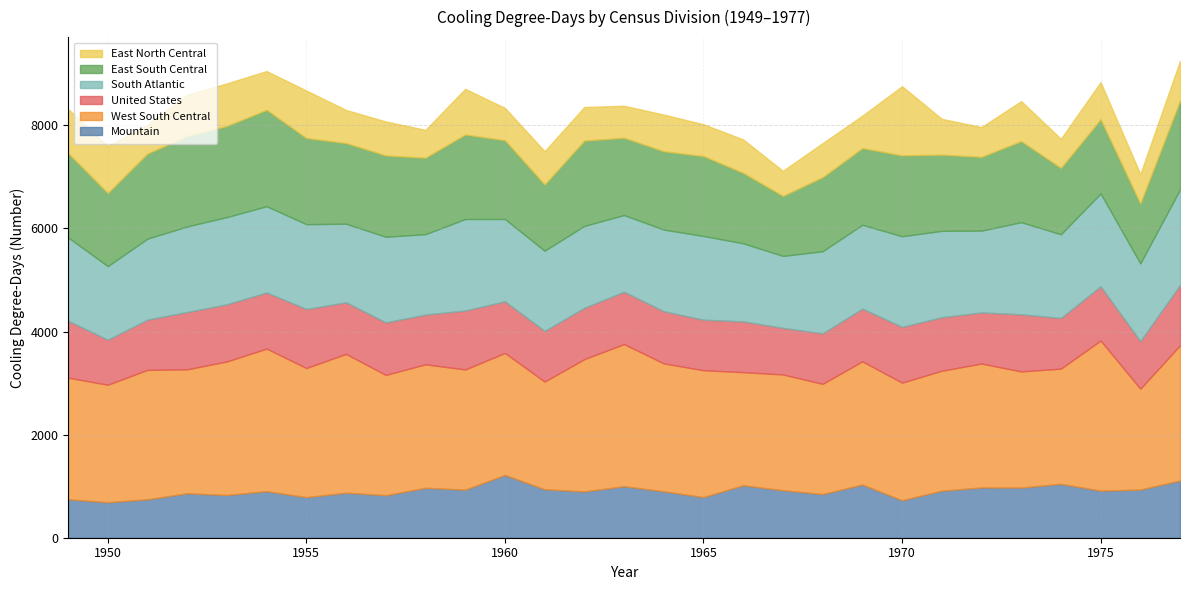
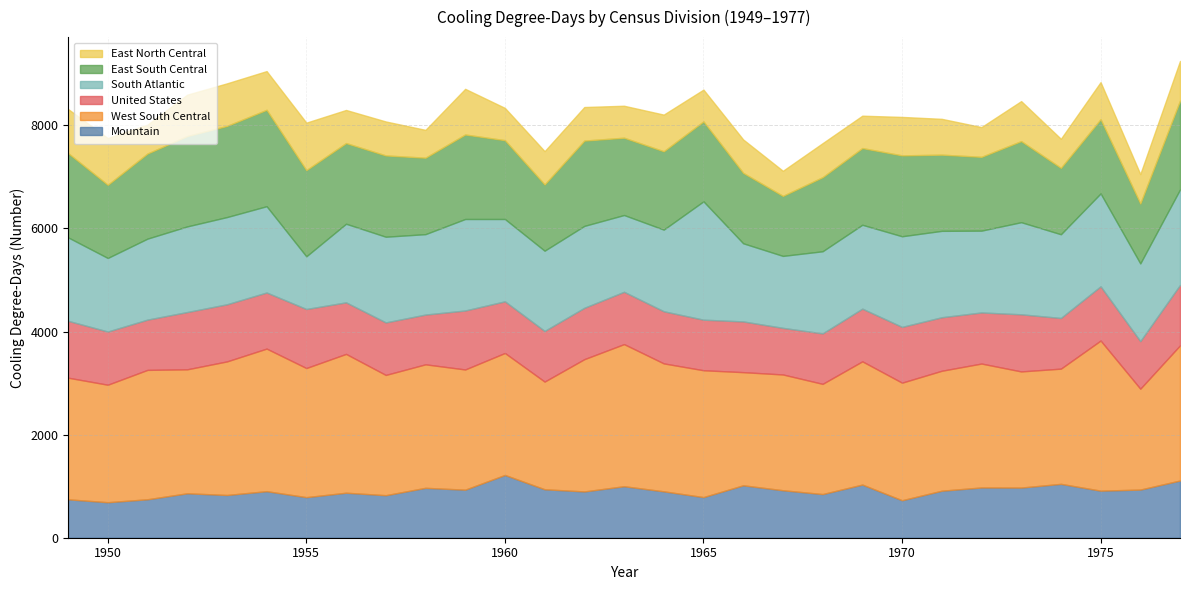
  {
    "Mountain": {
      "1950": 700,
      "1955": 800,
      "1960": 1200,
      "1965": 800,
      "1970": 700,
      "1975": 900
    },
    "West South Central": {
      "1950": 2300,
      "1955": 2500,
      "1960": 2400,
      "1965": 2500,
      "1970": 2300,
      "1975": 2900
    },
    "United States": {
-     "1950": 900,
+     "1950": 1000,
      "1955": 1100,
      "1960": 1000,
      "1965": 1000,
      "1970": 1100,
      "1975": 1100
    },
    "South Atlantic": {
      "1950": 1400,
-     "1955": 1600,
+     "1955": 1000,
      "1960": 1600,
-     "1965": 1600,
+     "1965": 2300,
      "1970": 1800,
      "1975": 1800
    },
    "East South Central": {
      "1950": 1400,
      "1955": 1700,
      "1960": 1500,
      "1965": 1600,
      "1970": 1600,
      "1975": 1400
    },
    "East North Central": {
      "1955": 900,
      "1960": 600,
      "1965": 600,
-     "1970": 1300,
+     "1970": 700,
      "1975": 700
    }
  }
